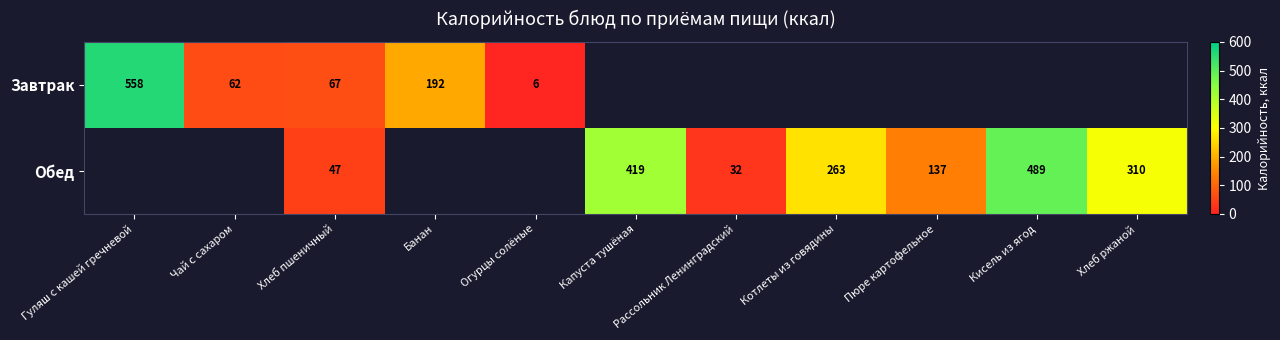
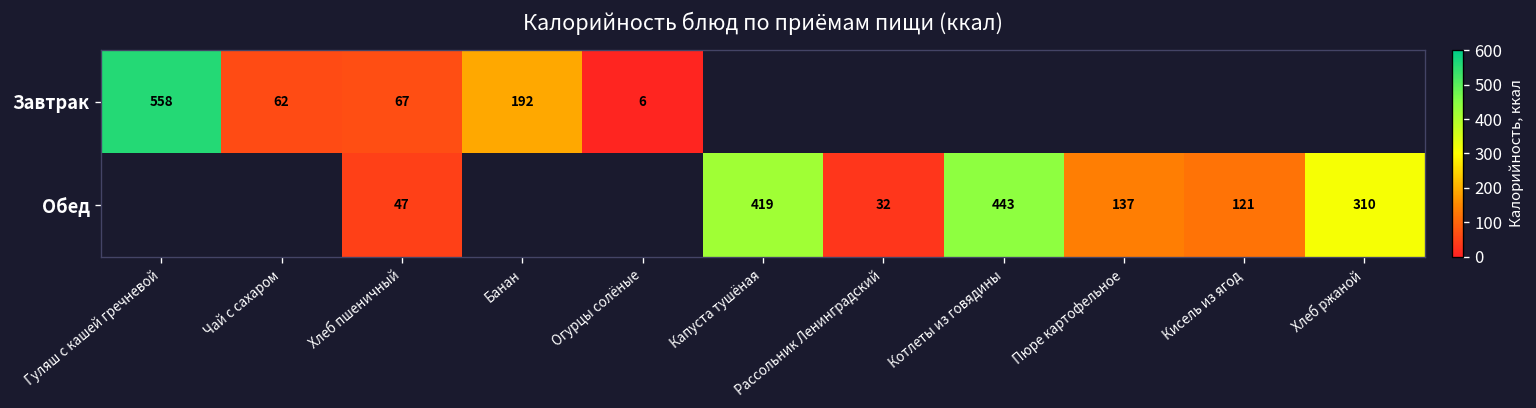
  {
    "Завтрак": {
      "Гуляш с кашей гречневой": 558,
      "Чай с сахаром": 62,
      "Хлеб пшеничный": 67,
      "Банан": 192,
      "Огурцы солёные": 6
    },
    "Обед": {
      "Хлеб пшеничный": 47,
      "Капуста тушёная": 419,
      "Рассольник Ленинградский": 32,
-     "Котлеты из говядины": 263,
+     "Котлеты из говядины": 443,
      "Пюре картофельное": 137,
-     "Кисель из ягод": 489,
+     "Кисель из ягод": 121,
      "Хлеб ржаной": 310
    }
  }
